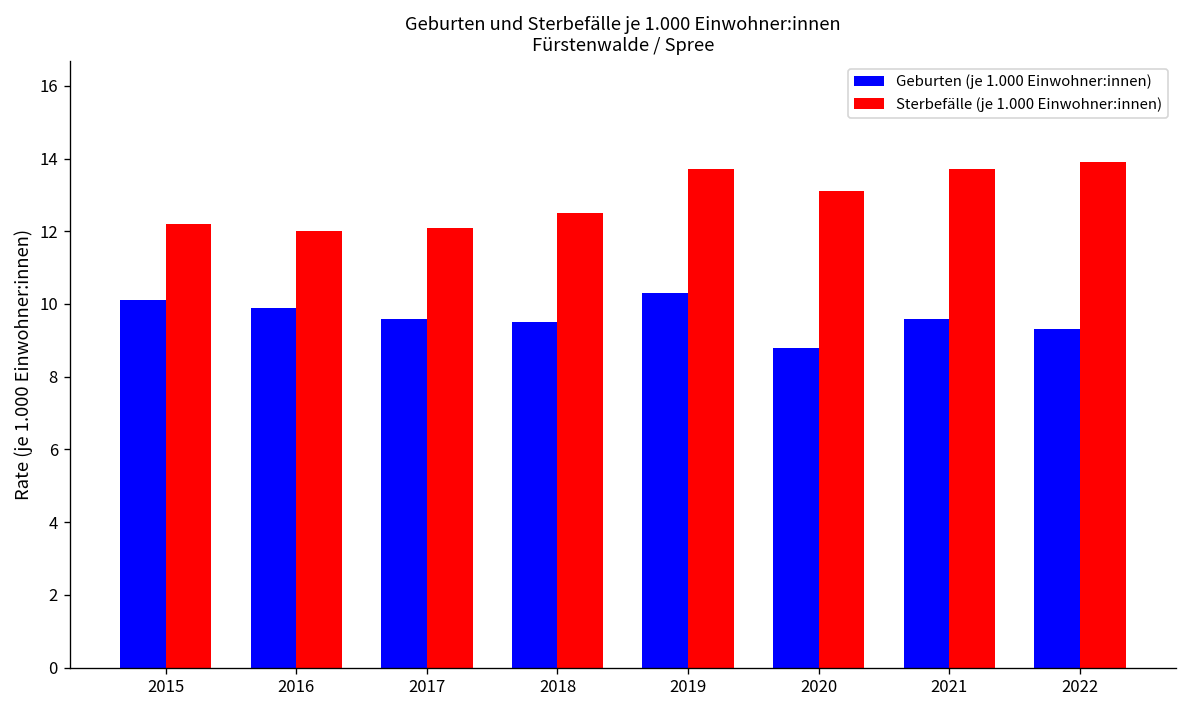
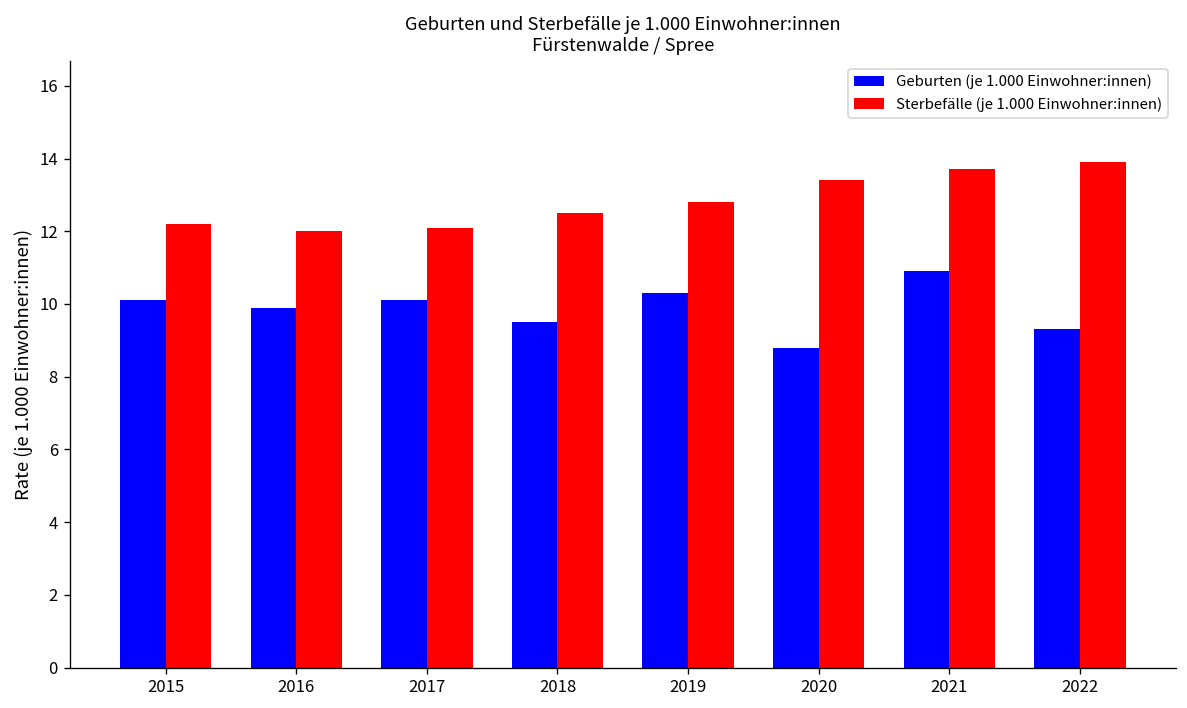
  {
    "Geburten (je 1.000 Einwohner:innen)": {
      "2015": 10.1,
      "2016": 9.9,
-     "2017": 9.6,
+     "2017": 10.1,
      "2018": 9.5,
      "2019": 10.3,
      "2020": 8.8,
-     "2021": 9.6,
+     "2021": 10.9,
      "2022": 9.3
    },
    "Sterbefälle (je 1.000 Einwohner:innen)": {
      "2015": 12.2,
      "2016": 12.0,
      "2017": 12.1,
      "2018": 12.5,
-     "2019": 13.7,
-     "2020": 13.1,
+     "2019": 12.8,
+     "2020": 13.4,
      "2021": 13.7,
      "2022": 13.9
    }
  }
